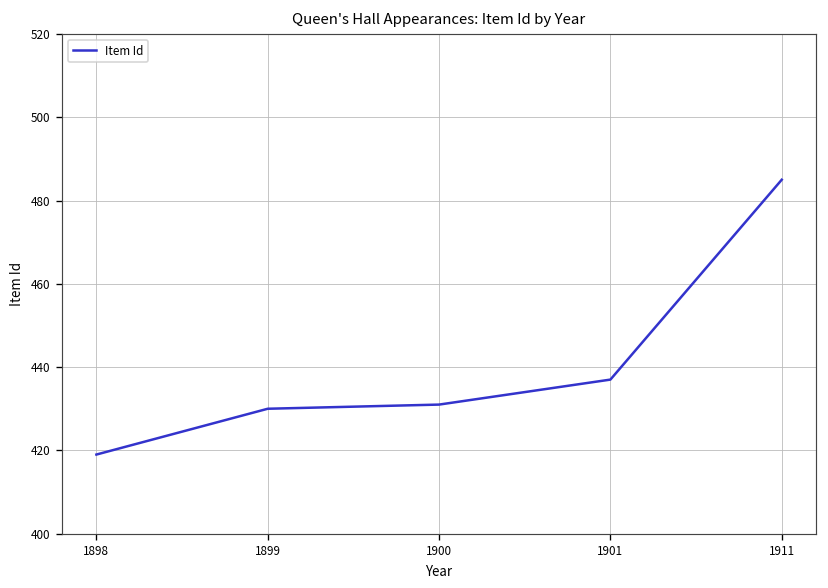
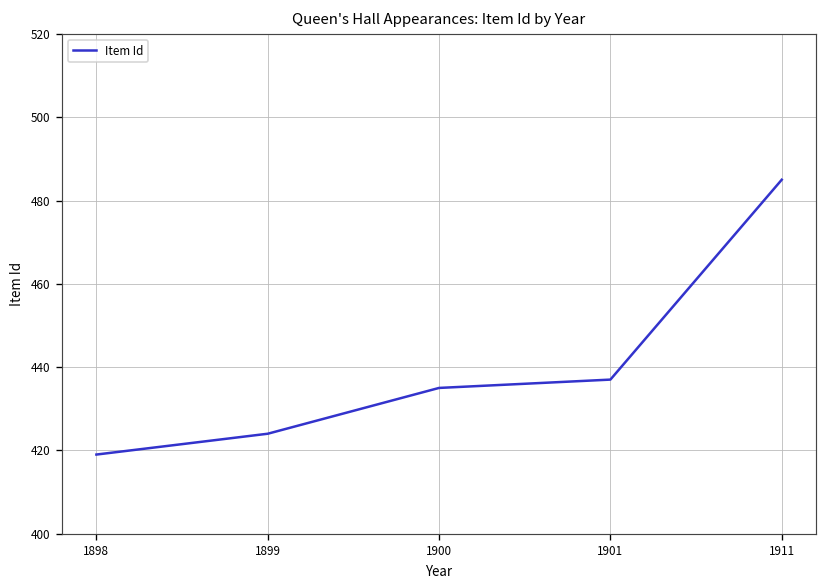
  {
    "1898": 419,
-   "1899": 430,
-   "1900": 431,
+   "1899": 424,
+   "1900": 435,
    "1901": 437,
    "1911": 485
  }
